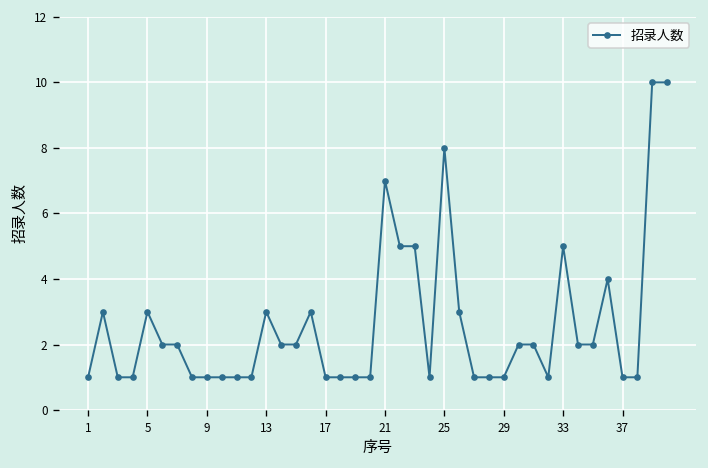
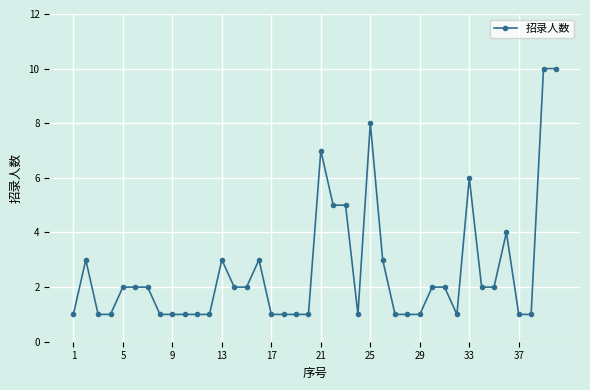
  {
    "1": 1,
-   "5": 3,
+   "5": 2,
    "9": 1,
    "13": 3,
    "17": 1,
    "21": 7,
    "25": 8,
    "29": 1,
-   "33": 5,
+   "33": 6,
    "37": 1
  }
